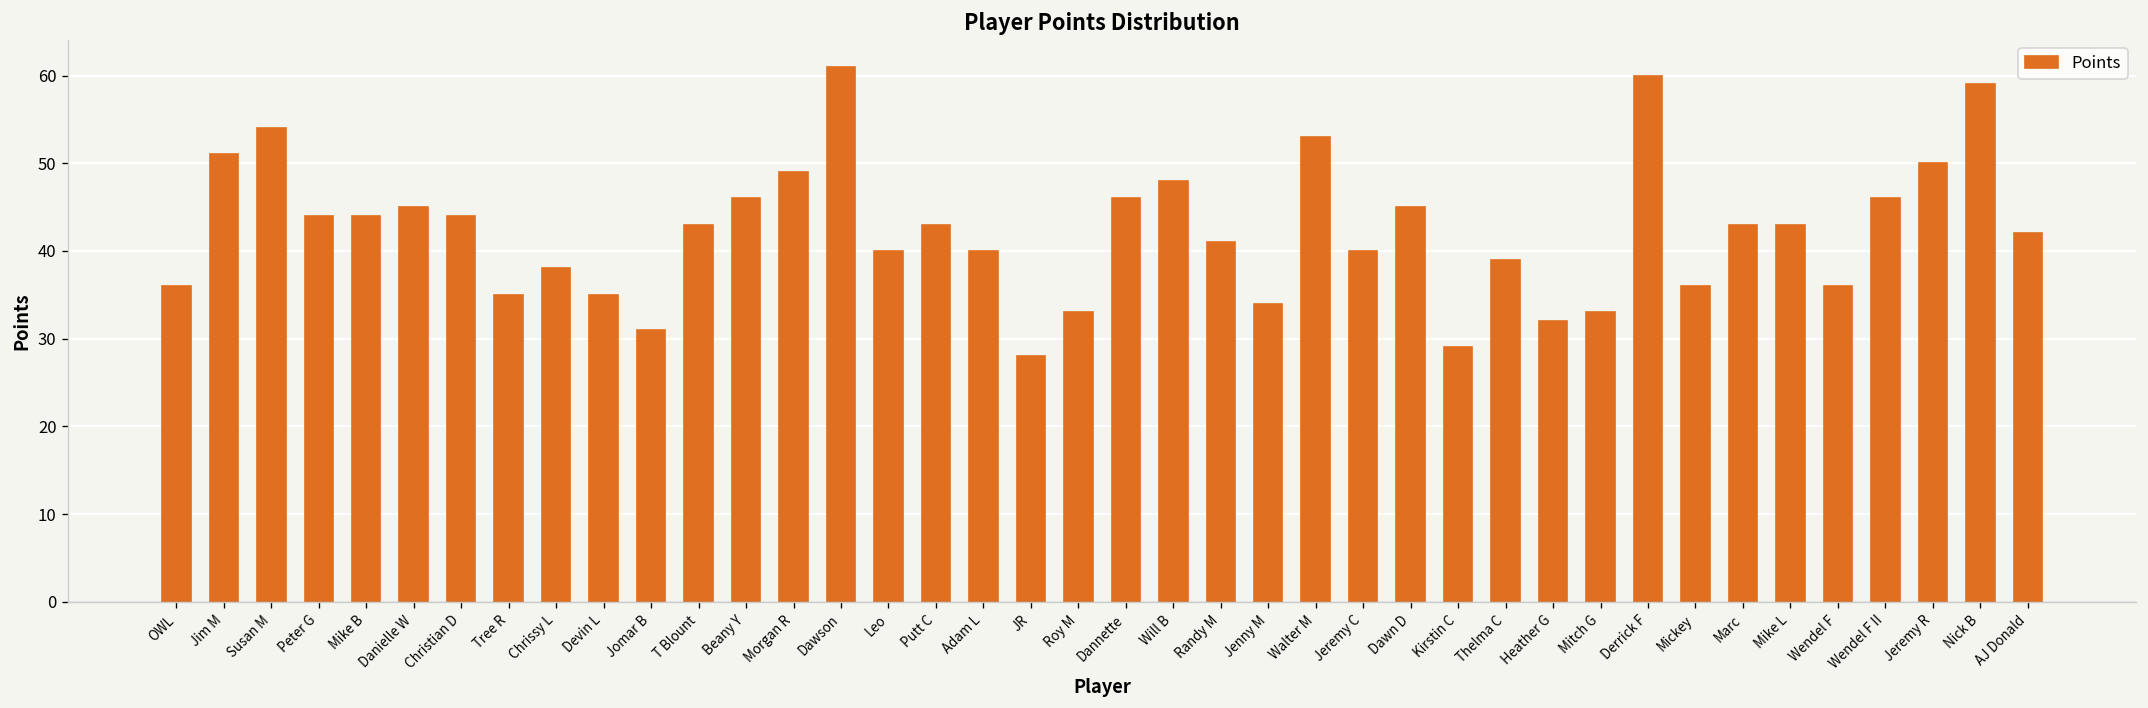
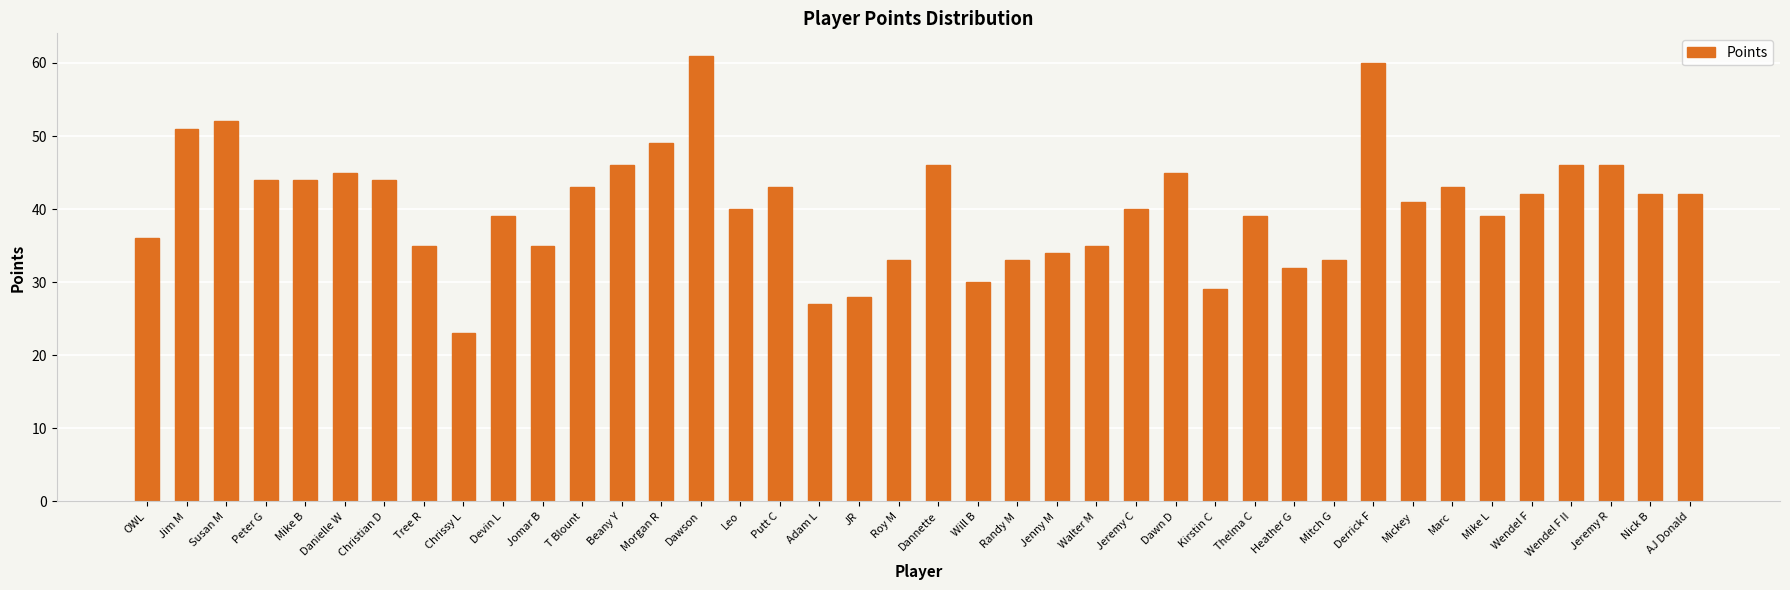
  {
    "OWL": 36,
    "Jim M": 51,
-   "Susan M": 54,
+   "Susan M": 52,
    "Peter G": 44,
    "Mike B": 44,
    "Danielle W": 45,
    "Christian D": 44,
    "Tree R": 35,
-   "Chrissy L": 38,
-   "Devin L": 35,
-   "Jomar B": 31,
+   "Chrissy L": 23,
+   "Devin L": 39,
+   "Jomar B": 35,
    "T Blount": 43,
    "Beany Y": 46,
    "Morgan R": 49,
    "Dawson": 61,
    "Leo": 40,
    "Putt C": 43,
-   "Adam L": 40,
+   "Adam L": 27,
    "JR": 28,
    "Roy M": 33,
    "Dannette": 46,
-   "Will B": 48,
-   "Randy M": 41,
+   "Will B": 30,
+   "Randy M": 33,
    "Jenny M": 34,
-   "Walter M": 53,
+   "Walter M": 35,
    "Jeremy C": 40,
    "Dawn D": 45,
    "Kirstin C": 29,
    "Thelma C": 39,
    "Heather G": 32,
    "Mitch G": 33,
    "Derrick F": 60,
-   "Mickey": 36,
+   "Mickey": 41,
    "Marc": 43,
-   "Mike L": 43,
-   "Wendel F": 36,
+   "Mike L": 39,
+   "Wendel F": 42,
    "Wendel F II": 46,
-   "Jeremy R": 50,
-   "Nick B": 59,
+   "Jeremy R": 46,
+   "Nick B": 42,
    "AJ Donald": 42
  }
